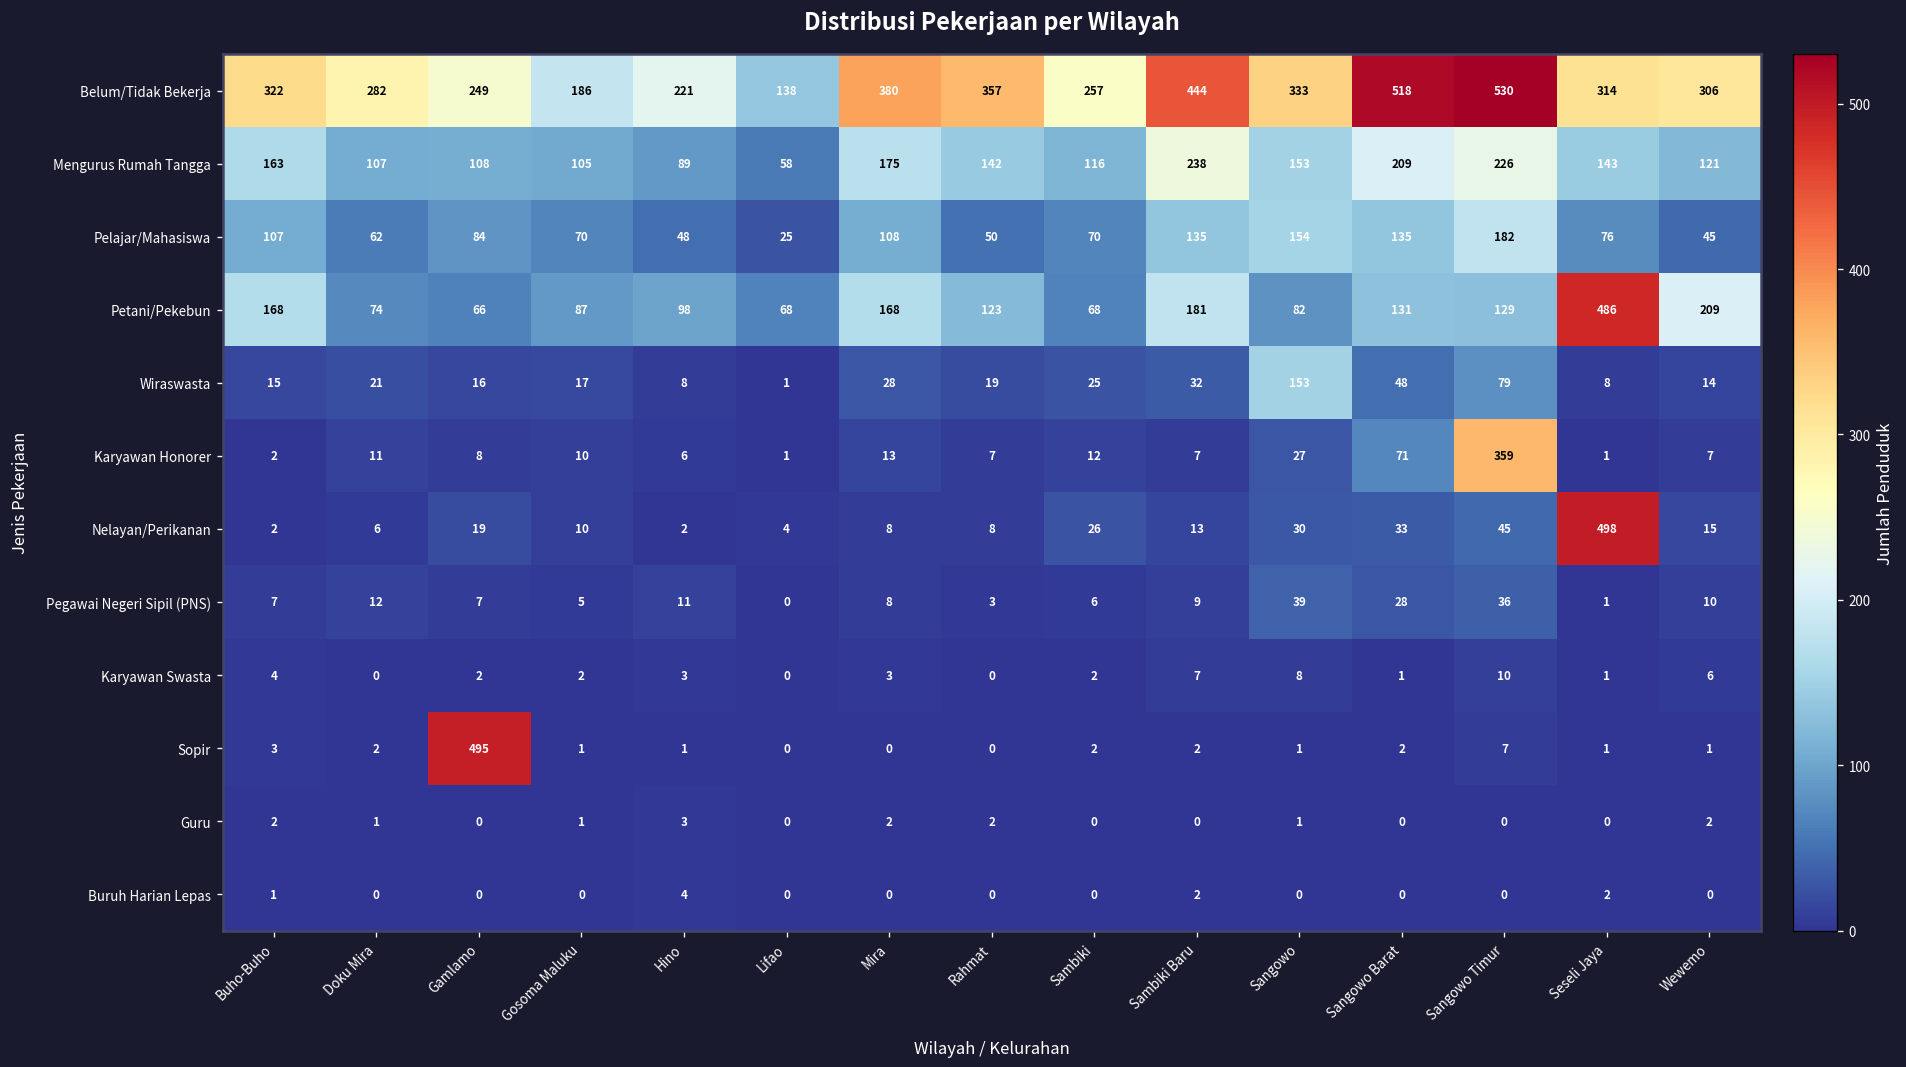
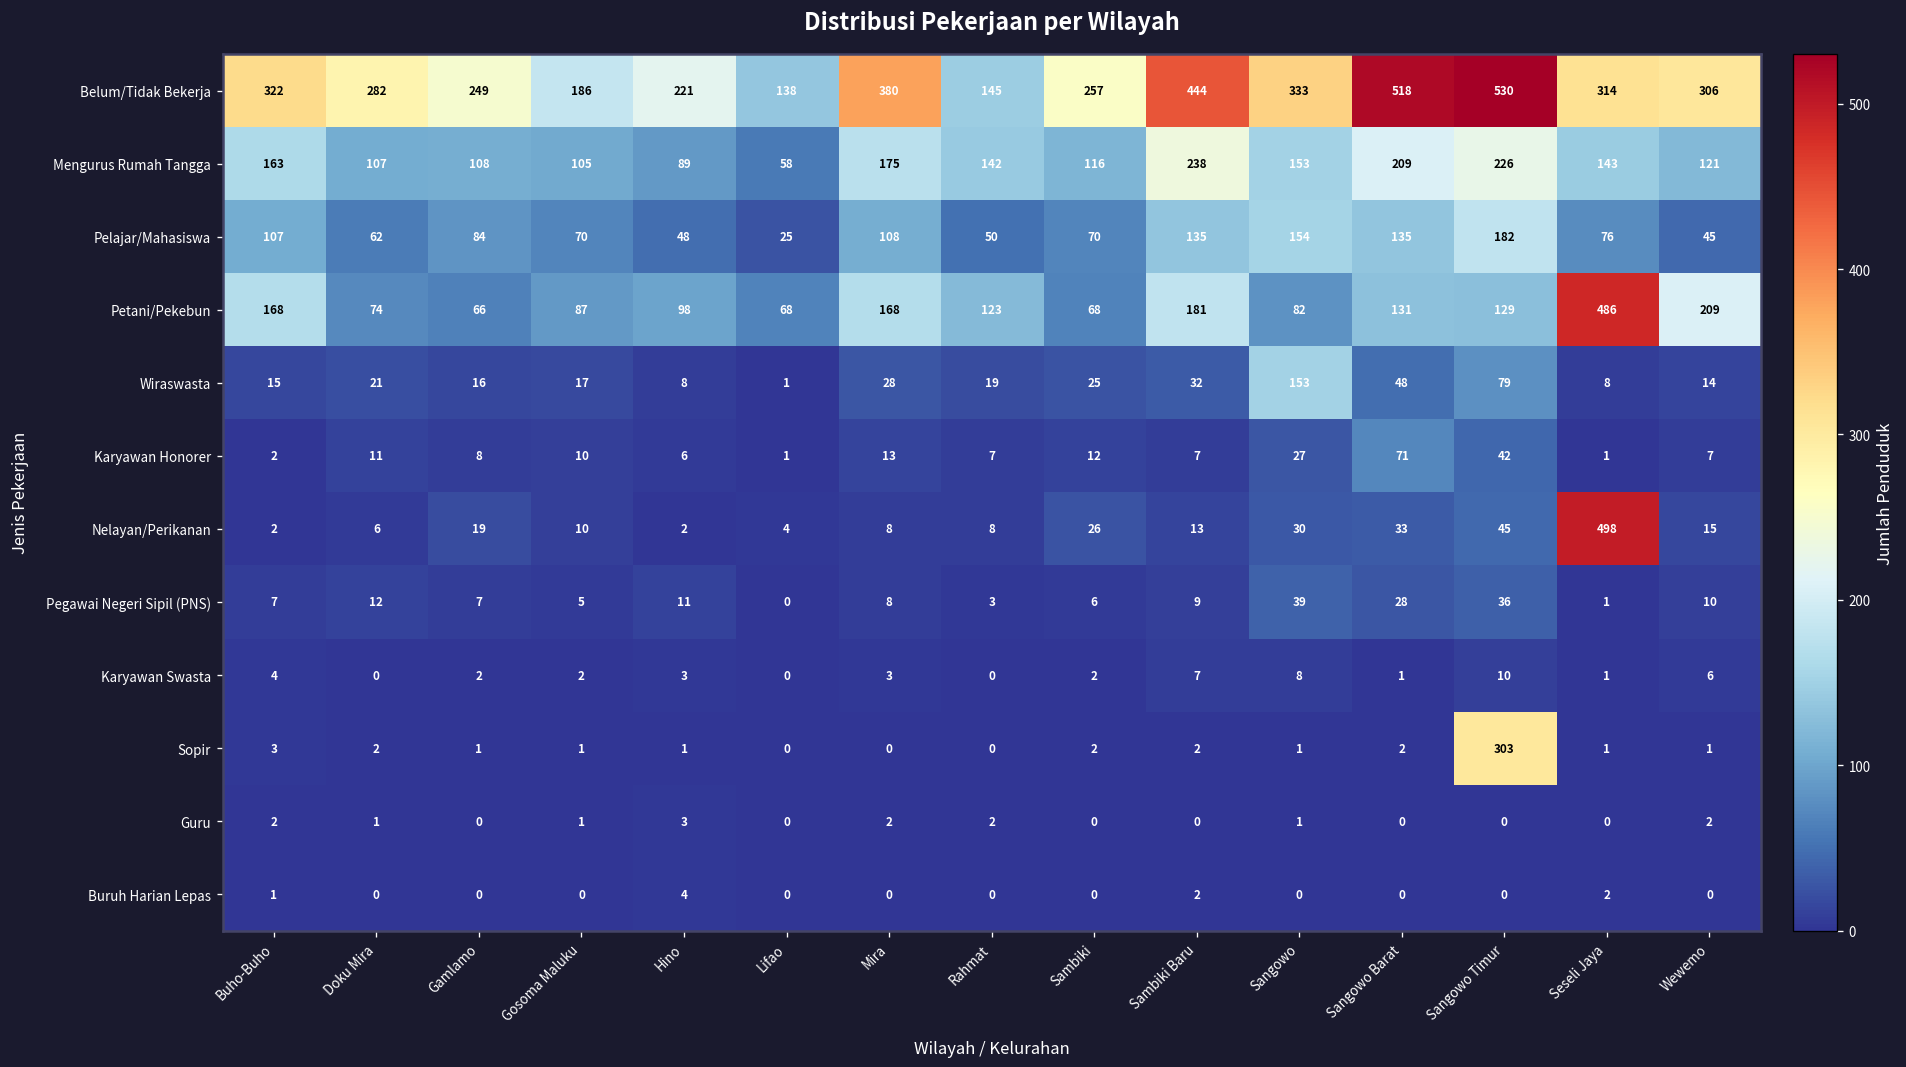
  {
    "Belum/Tidak Bekerja": {
      "Buho-Buho": 322,
      "Doku Mira": 282,
      "Gamlamo": 249,
      "Gosoma Maluku": 186,
      "Hino": 221,
      "Lifao": 138,
      "Mira": 380,
-     "Rahmat": 357,
+     "Rahmat": 145,
      "Sambiki": 257,
      "Sambiki Baru": 444,
      "Sangowo": 333,
      "Sangowo Barat": 518,
      "Sangowo Timur": 530,
      "Seseli Jaya": 314,
      "Wewemo": 306
    },
    "Mengurus Rumah Tangga": {
      "Buho-Buho": 163,
      "Doku Mira": 107,
      "Gamlamo": 108,
      "Gosoma Maluku": 105,
      "Hino": 89,
      "Lifao": 58,
      "Mira": 175,
      "Rahmat": 142,
      "Sambiki": 116,
      "Sambiki Baru": 238,
      "Sangowo": 153,
      "Sangowo Barat": 209,
      "Sangowo Timur": 226,
      "Seseli Jaya": 143,
      "Wewemo": 121
    },
    "Pelajar/Mahasiswa": {
      "Buho-Buho": 107,
      "Doku Mira": 62,
      "Gamlamo": 84,
      "Gosoma Maluku": 70,
      "Hino": 48,
      "Lifao": 25,
      "Mira": 108,
      "Rahmat": 50,
      "Sambiki": 70,
      "Sambiki Baru": 135,
      "Sangowo": 154,
      "Sangowo Barat": 135,
      "Sangowo Timur": 182,
      "Seseli Jaya": 76,
      "Wewemo": 45
    },
    "Petani/Pekebun": {
      "Buho-Buho": 168,
      "Doku Mira": 74,
      "Gamlamo": 66,
      "Gosoma Maluku": 87,
      "Hino": 98,
      "Lifao": 68,
      "Mira": 168,
      "Rahmat": 123,
      "Sambiki": 68,
      "Sambiki Baru": 181,
      "Sangowo": 82,
      "Sangowo Barat": 131,
      "Sangowo Timur": 129,
      "Seseli Jaya": 486,
      "Wewemo": 209
    },
    "Wiraswasta": {
      "Buho-Buho": 15,
      "Doku Mira": 21,
      "Gamlamo": 16,
      "Gosoma Maluku": 17,
      "Hino": 8,
      "Lifao": 1,
      "Mira": 28,
      "Rahmat": 19,
      "Sambiki": 25,
      "Sambiki Baru": 32,
      "Sangowo": 153,
      "Sangowo Barat": 48,
      "Sangowo Timur": 79,
      "Seseli Jaya": 8,
      "Wewemo": 14
    },
    "Karyawan Honorer": {
      "Buho-Buho": 2,
      "Doku Mira": 11,
      "Gamlamo": 8,
      "Gosoma Maluku": 10,
      "Hino": 6,
      "Lifao": 1,
      "Mira": 13,
      "Rahmat": 7,
      "Sambiki": 12,
      "Sambiki Baru": 7,
      "Sangowo": 27,
      "Sangowo Barat": 71,
-     "Sangowo Timur": 359,
+     "Sangowo Timur": 42,
      "Seseli Jaya": 1,
      "Wewemo": 7
    },
    "Nelayan/Perikanan": {
      "Buho-Buho": 2,
      "Doku Mira": 6,
      "Gamlamo": 19,
      "Gosoma Maluku": 10,
      "Hino": 2,
      "Lifao": 4,
      "Mira": 8,
      "Rahmat": 8,
      "Sambiki": 26,
      "Sambiki Baru": 13,
      "Sangowo": 30,
      "Sangowo Barat": 33,
      "Sangowo Timur": 45,
      "Seseli Jaya": 498,
      "Wewemo": 15
    },
    "Pegawai Negeri Sipil (PNS)": {
      "Buho-Buho": 7,
      "Doku Mira": 12,
      "Gamlamo": 7,
      "Gosoma Maluku": 5,
      "Hino": 11,
      "Lifao": 0,
      "Mira": 8,
      "Rahmat": 3,
      "Sambiki": 6,
      "Sambiki Baru": 9,
      "Sangowo": 39,
      "Sangowo Barat": 28,
      "Sangowo Timur": 36,
      "Seseli Jaya": 1,
      "Wewemo": 10
    },
    "Karyawan Swasta": {
      "Buho-Buho": 4,
      "Doku Mira": 0,
      "Gamlamo": 2,
      "Gosoma Maluku": 2,
      "Hino": 3,
      "Lifao": 0,
      "Mira": 3,
      "Rahmat": 0,
      "Sambiki": 2,
      "Sambiki Baru": 7,
      "Sangowo": 8,
      "Sangowo Barat": 1,
      "Sangowo Timur": 10,
      "Seseli Jaya": 1,
      "Wewemo": 6
    },
    "Sopir": {
      "Buho-Buho": 3,
      "Doku Mira": 2,
-     "Gamlamo": 495,
+     "Gamlamo": 1,
      "Gosoma Maluku": 1,
      "Hino": 1,
      "Lifao": 0,
      "Mira": 0,
      "Rahmat": 0,
      "Sambiki": 2,
      "Sambiki Baru": 2,
      "Sangowo": 1,
      "Sangowo Barat": 2,
-     "Sangowo Timur": 7,
+     "Sangowo Timur": 303,
      "Seseli Jaya": 1,
      "Wewemo": 1
    },
    "Guru": {
      "Buho-Buho": 2,
      "Doku Mira": 1,
      "Gamlamo": 0,
      "Gosoma Maluku": 1,
      "Hino": 3,
      "Lifao": 0,
      "Mira": 2,
      "Rahmat": 2,
      "Sambiki": 0,
      "Sambiki Baru": 0,
      "Sangowo": 1,
      "Sangowo Barat": 0,
      "Sangowo Timur": 0,
      "Seseli Jaya": 0,
      "Wewemo": 2
    },
    "Buruh Harian Lepas": {
      "Buho-Buho": 1,
      "Doku Mira": 0,
      "Gamlamo": 0,
      "Gosoma Maluku": 0,
      "Hino": 4,
      "Lifao": 0,
      "Mira": 0,
      "Rahmat": 0,
      "Sambiki": 0,
      "Sambiki Baru": 2,
      "Sangowo": 0,
      "Sangowo Barat": 0,
      "Sangowo Timur": 0,
      "Seseli Jaya": 2,
      "Wewemo": 0
    }
  }
